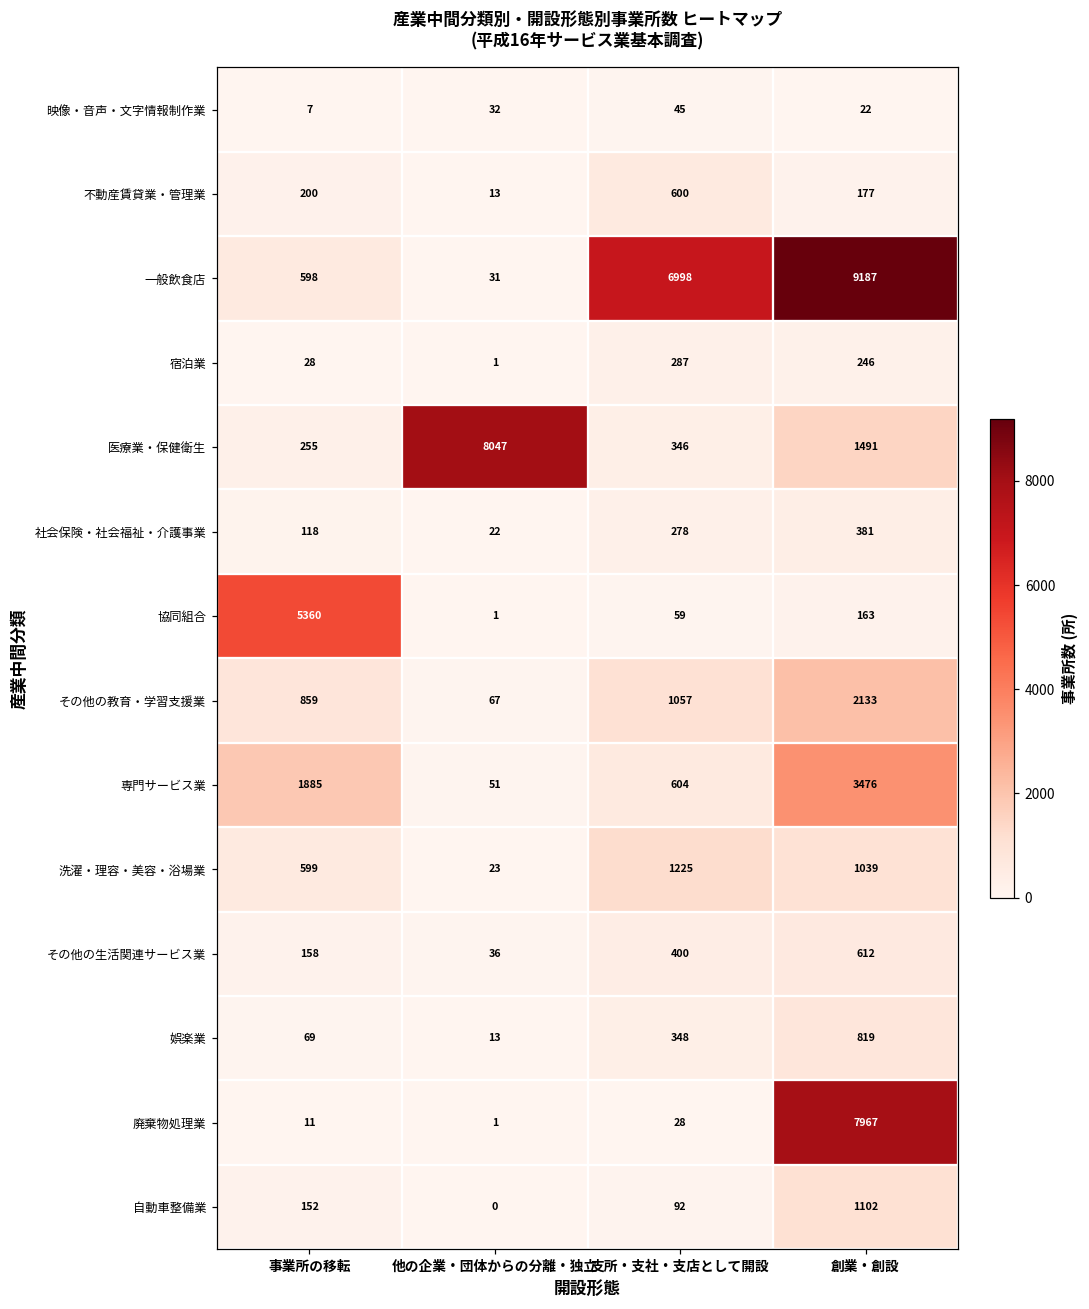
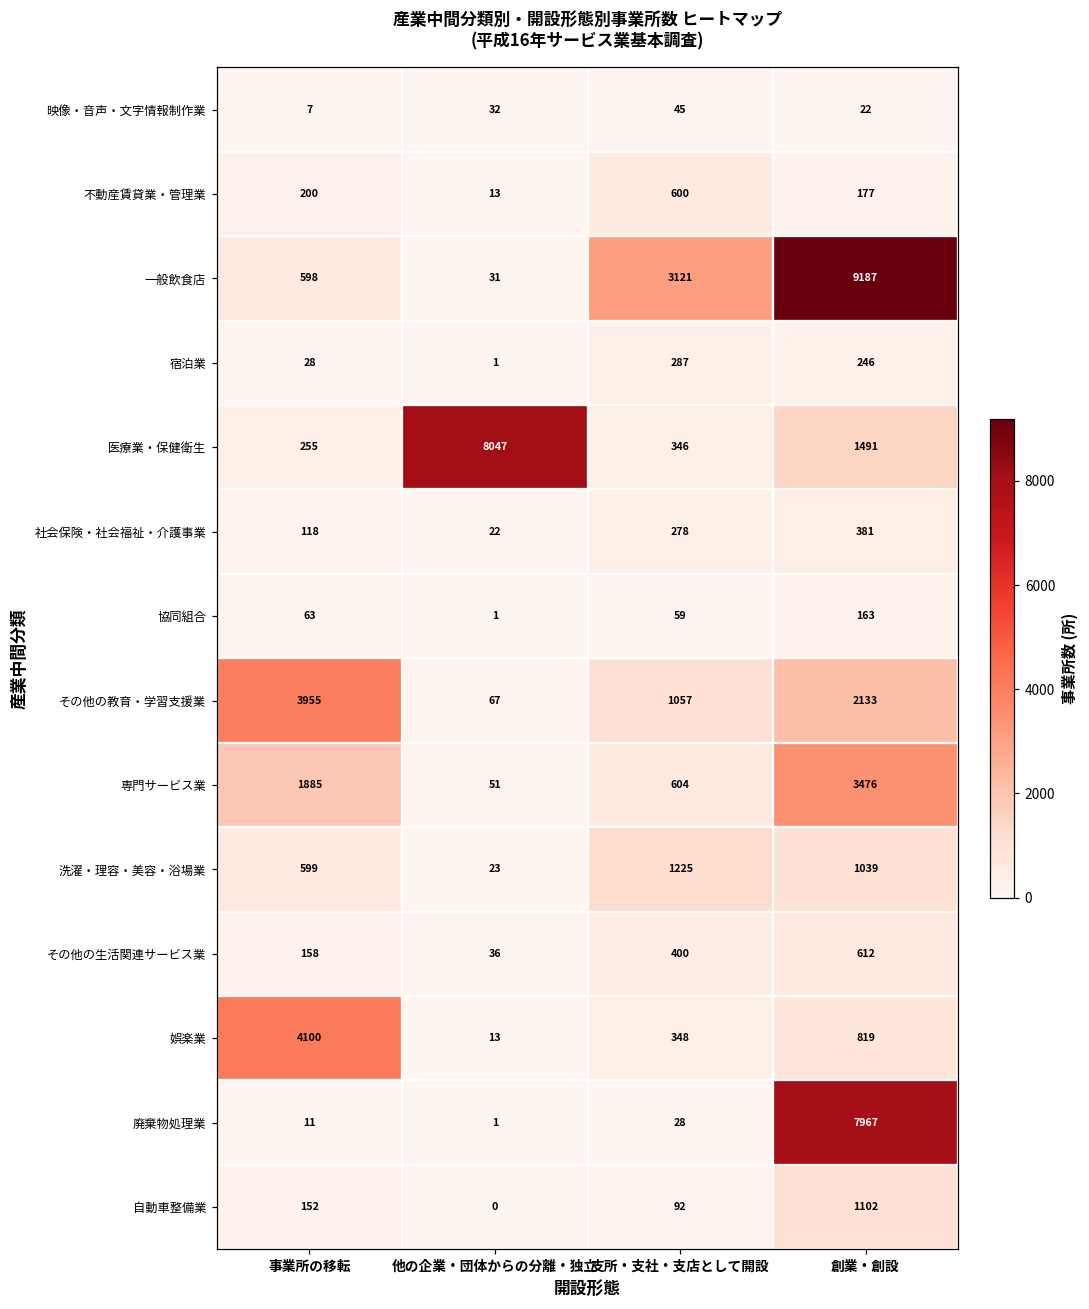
  {
    "映像・音声・文字情報制作業": {
      "事業所の移転": 7,
      "他の企業・団体からの分離・独立": 32,
      "支所・支社・支店として開設": 45,
      "創業・創設": 22
    },
    "不動産賃貸業・管理業": {
      "事業所の移転": 200,
      "他の企業・団体からの分離・独立": 13,
      "支所・支社・支店として開設": 600,
      "創業・創設": 177
    },
    "一般飲食店": {
      "事業所の移転": 598,
      "他の企業・団体からの分離・独立": 31,
-     "支所・支社・支店として開設": 6998,
+     "支所・支社・支店として開設": 3121,
      "創業・創設": 9187
    },
    "宿泊業": {
      "事業所の移転": 28,
      "他の企業・団体からの分離・独立": 1,
      "支所・支社・支店として開設": 287,
      "創業・創設": 246
    },
    "医療業・保健衛生": {
      "事業所の移転": 255,
      "他の企業・団体からの分離・独立": 8047,
      "支所・支社・支店として開設": 346,
      "創業・創設": 1491
    },
    "社会保険・社会福祉・介護事業": {
      "事業所の移転": 118,
      "他の企業・団体からの分離・独立": 22,
      "支所・支社・支店として開設": 278,
      "創業・創設": 381
    },
    "協同組合": {
-     "事業所の移転": 5360,
+     "事業所の移転": 63,
      "他の企業・団体からの分離・独立": 1,
      "支所・支社・支店として開設": 59,
      "創業・創設": 163
    },
    "その他の教育・学習支援業": {
-     "事業所の移転": 859,
+     "事業所の移転": 3955,
      "他の企業・団体からの分離・独立": 67,
      "支所・支社・支店として開設": 1057,
      "創業・創設": 2133
    },
    "専門サービス業": {
      "事業所の移転": 1885,
      "他の企業・団体からの分離・独立": 51,
      "支所・支社・支店として開設": 604,
      "創業・創設": 3476
    },
    "洗濯・理容・美容・浴場業": {
      "事業所の移転": 599,
      "他の企業・団体からの分離・独立": 23,
      "支所・支社・支店として開設": 1225,
      "創業・創設": 1039
    },
    "その他の生活関連サービス業": {
      "事業所の移転": 158,
      "他の企業・団体からの分離・独立": 36,
      "支所・支社・支店として開設": 400,
      "創業・創設": 612
    },
    "娯楽業": {
-     "事業所の移転": 69,
+     "事業所の移転": 4100,
      "他の企業・団体からの分離・独立": 13,
      "支所・支社・支店として開設": 348,
      "創業・創設": 819
    },
    "廃棄物処理業": {
      "事業所の移転": 11,
      "他の企業・団体からの分離・独立": 1,
      "支所・支社・支店として開設": 28,
      "創業・創設": 7967
    },
    "自動車整備業": {
      "事業所の移転": 152,
      "他の企業・団体からの分離・独立": 0,
      "支所・支社・支店として開設": 92,
      "創業・創設": 1102
    }
  }
